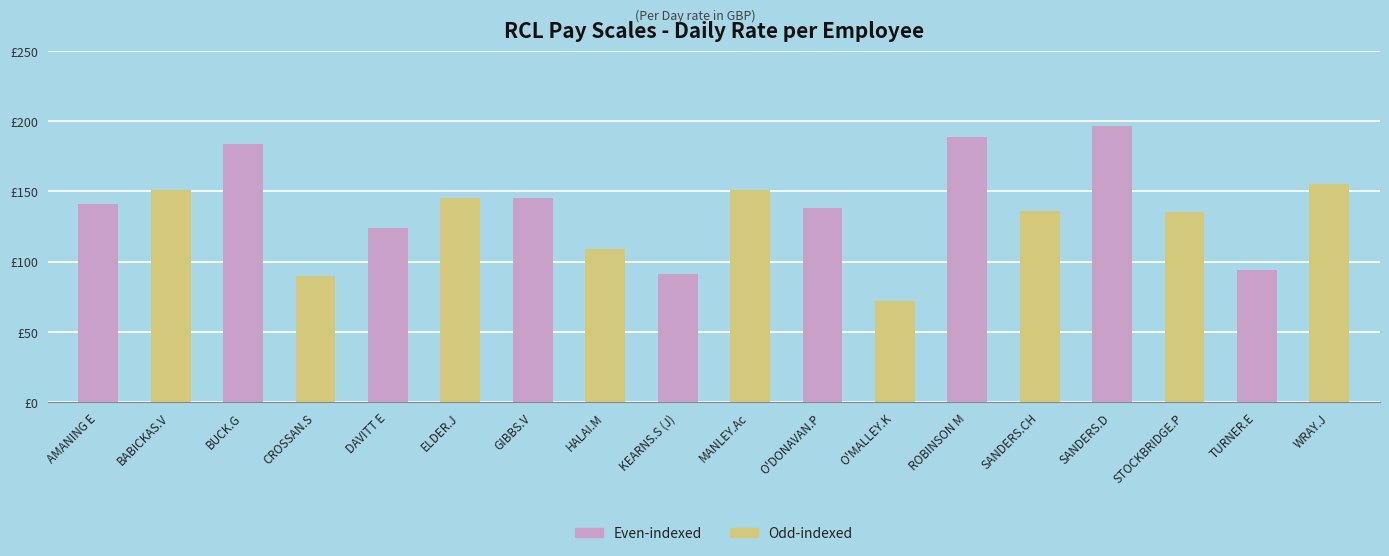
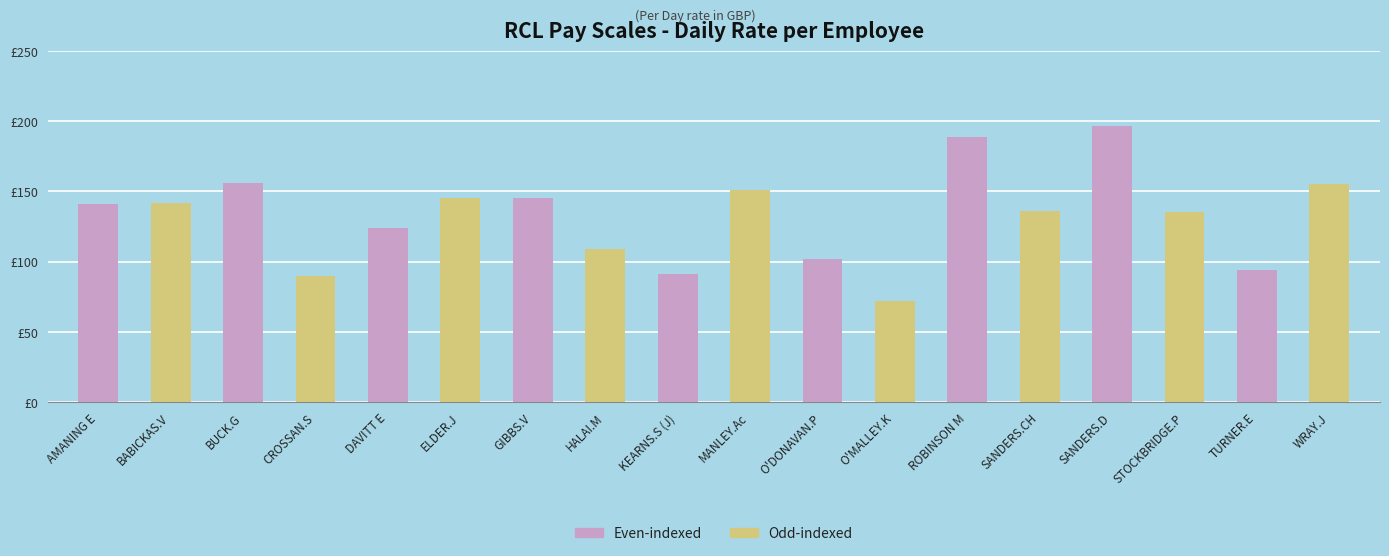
  {
    "AMANING E": "£141",
-   "BABICKAS.V": "£151",
-   "BUCK.G": "£184",
+   "BABICKAS.V": "£142",
+   "BUCK.G": "£156",
    "CROSSAN.S": "£90",
    "DAVITT E": "£124",
    "ELDER.J": "£145",
    "GIBBS.V": "£145",
    "HALAI.M": "£109",
    "KEARNS.S (J)": "£91",
    "MANLEY.Ac": "£151",
-   "O'DONAVAN.P": "£138",
+   "O'DONAVAN.P": "£102",
    "O'MALLEY.K": "£72",
    "ROBINSON M": "£189",
    "SANDERS.CH": "£136",
    "SANDERS.D": "£197",
    "STOCKBRIDGE.P": "£135",
    "TURNER.E": "£94",
    "WRAY.J": "£155"
  }
